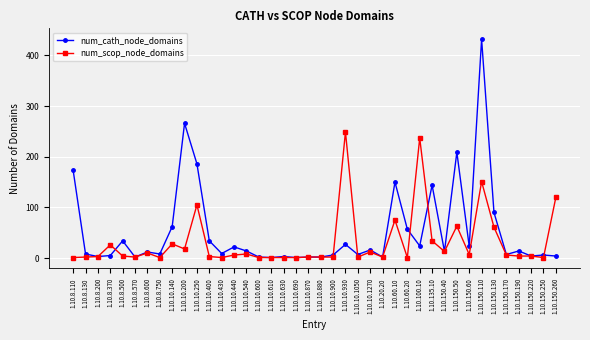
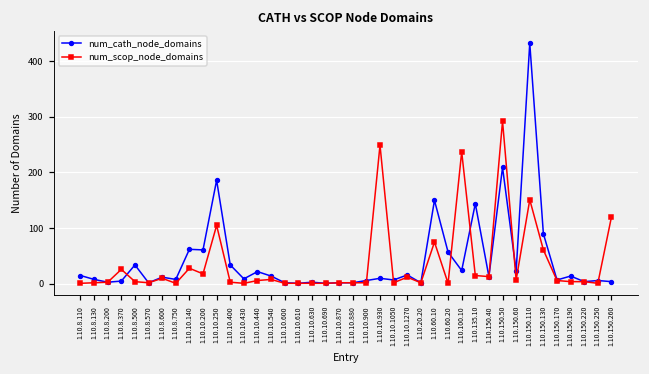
  {
    "num_cath_node_domains": {
-     "1.10.8.110": 170,
+     "1.10.8.110": 20,
      "1.10.8.130": 10,
      "1.10.8.370": 10,
      "1.10.8.500": 30,
      "1.10.8.750": 10,
      "1.10.10.140": 60,
-     "1.10.10.200": 270,
+     "1.10.10.200": 60,
      "1.10.10.250": 190,
      "1.10.10.400": 30,
      "1.10.10.430": 10,
      "1.10.10.440": 20,
      "1.10.10.540": 10,
-     "1.10.10.930": 30,
+     "1.10.10.930": 10,
      "1.10.10.1050": 10,
      "1.10.60.10": 150,
      "1.10.60.20": 60,
      "1.10.100.10": 20,
      "1.10.135.10": 140,
      "1.10.150.50": 210,
      "1.10.150.60": 20,
      "1.10.150.110": 430,
      "1.10.150.130": 90,
      "1.10.150.190": 10,
      "1.10.150.250": 10,
      "1.10.150.260": 0
    },
    "num_scop_node_domains": {
      "1.10.8.110": 0,
      "1.10.8.130": 0,
      "1.10.8.370": 30,
      "1.10.8.500": 0,
      "1.10.8.750": 0,
      "1.10.10.140": 30,
      "1.10.10.200": 20,
      "1.10.10.250": 110,
      "1.10.10.400": 0,
      "1.10.10.430": 0,
      "1.10.10.440": 10,
      "1.10.10.540": 10,
      "1.10.10.930": 250,
      "1.10.10.1050": 0,
      "1.10.60.10": 80,
      "1.10.60.20": 0,
      "1.10.100.10": 240,
-     "1.10.135.10": 30,
-     "1.10.150.50": 60,
+     "1.10.135.10": 20,
+     "1.10.150.50": 290,
      "1.10.150.60": 10,
      "1.10.150.110": 150,
      "1.10.150.130": 60,
      "1.10.150.190": 0,
      "1.10.150.250": 0,
      "1.10.150.260": 120
    }
  }
